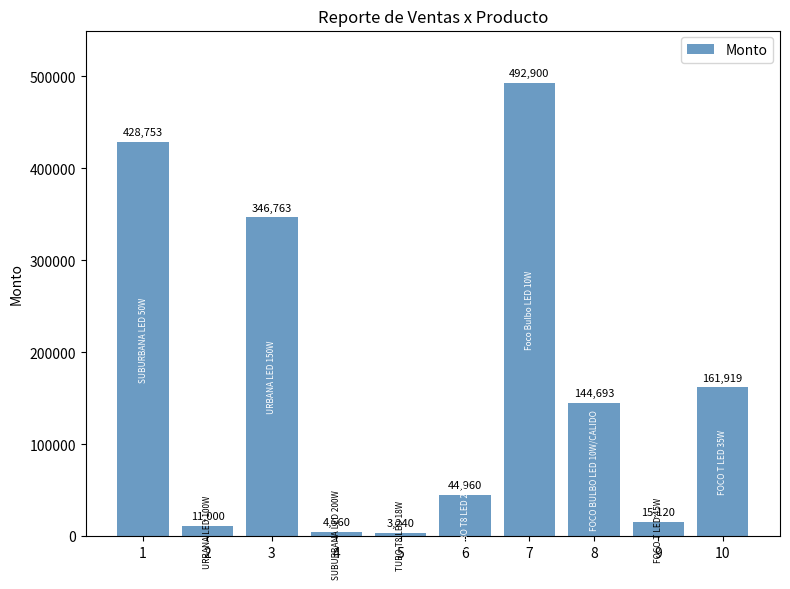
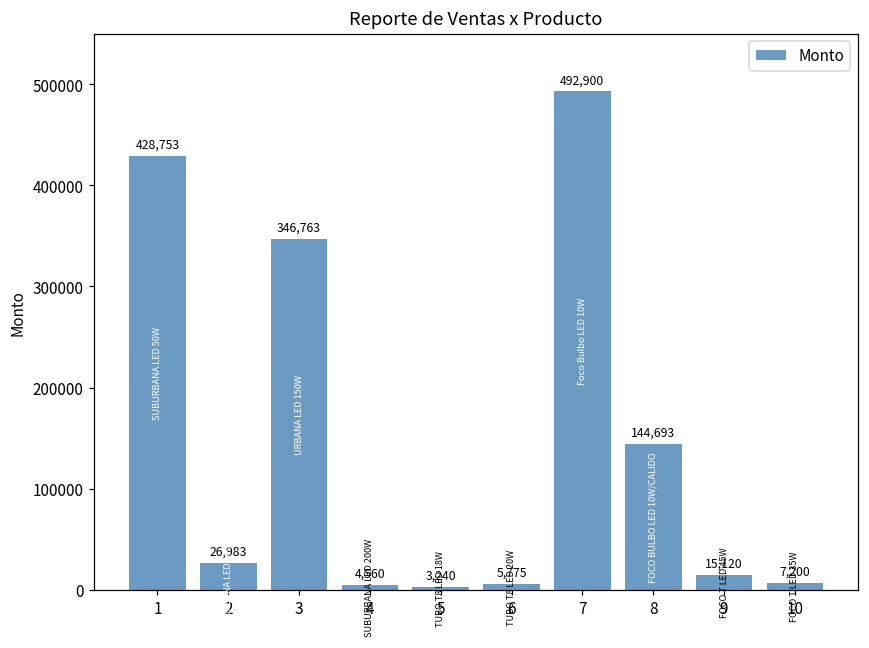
  {
    "1": "428,753",
-   "2": "11,000",
+   "2": "26,983",
    "3": "346,763",
-   "6": "44,960",
+   "6": "5,775",
    "7": "492,900",
    "8": "144,693",
-   "10": "161,919"
+   "10": "7,200"
  }
